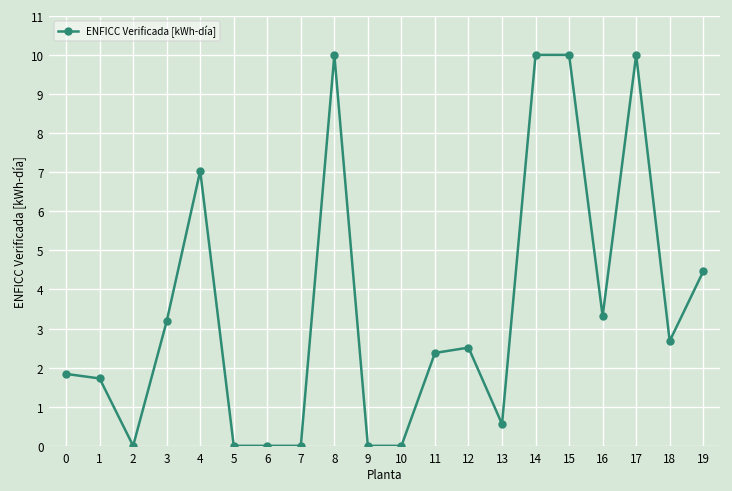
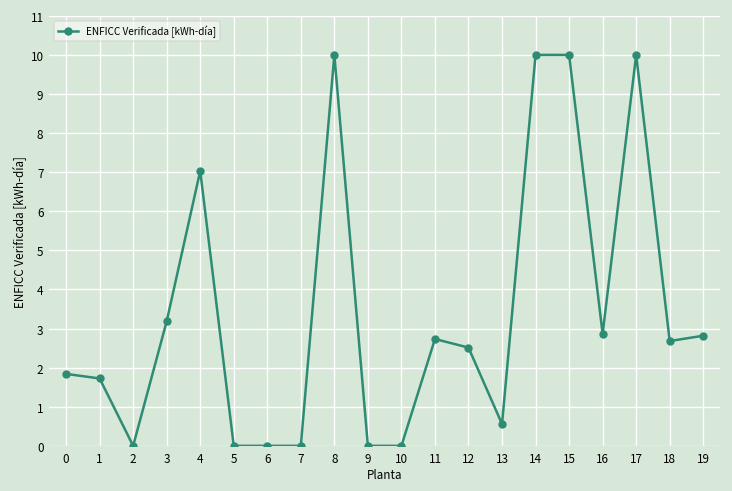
  {
    "0": 1.8,
    "1": 1.7,
    "2": 0.0,
    "3": 3.2,
    "4": 7.0,
    "5": 0.0,
    "6": 0.0,
    "7": 0.0,
    "8": 10.0,
    "9": 0.0,
    "10": 0.0,
-   "11": 2.4,
+   "11": 2.7,
    "12": 2.5,
    "13": 0.6,
    "14": 10.0,
    "15": 10.0,
-   "16": 3.3,
+   "16": 2.9,
    "17": 10.0,
    "18": 2.7,
-   "19": 4.5
+   "19": 2.8
  }
